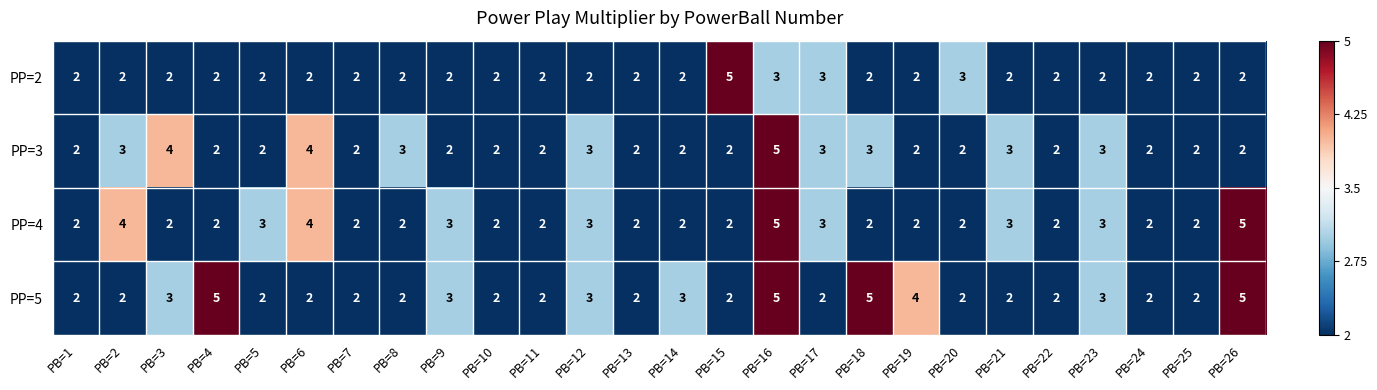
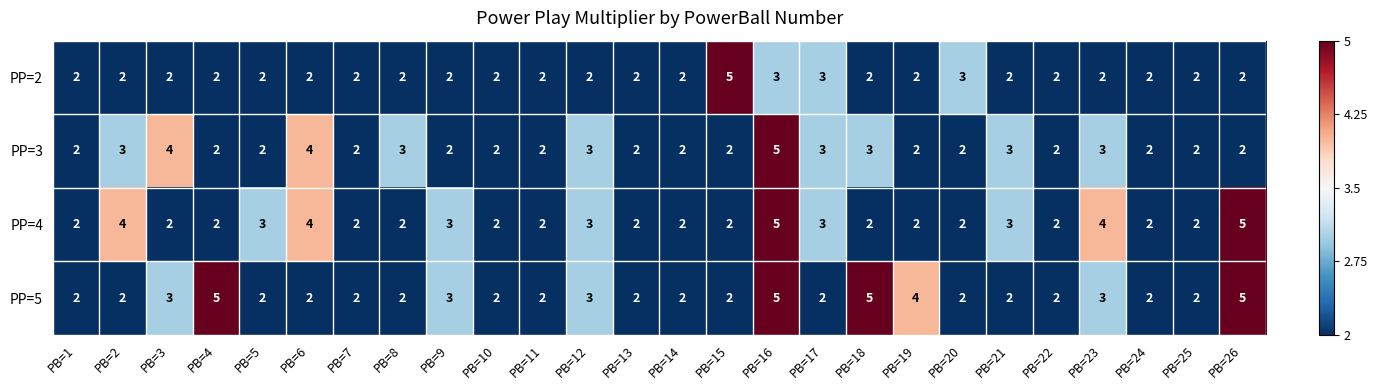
  {
    "PP=2": {
      "PB=1": 2,
      "PB=2": 2,
      "PB=3": 2,
      "PB=4": 2,
      "PB=5": 2,
      "PB=6": 2,
      "PB=7": 2,
      "PB=8": 2,
      "PB=9": 2,
      "PB=10": 2,
      "PB=11": 2,
      "PB=12": 2,
      "PB=13": 2,
      "PB=14": 2,
      "PB=15": 5,
      "PB=16": 3,
      "PB=17": 3,
      "PB=18": 2,
      "PB=19": 2,
      "PB=20": 3,
      "PB=21": 2,
      "PB=22": 2,
      "PB=23": 2,
      "PB=24": 2,
      "PB=25": 2,
      "PB=26": 2
    },
    "PP=3": {
      "PB=1": 2,
      "PB=2": 3,
      "PB=3": 4,
      "PB=4": 2,
      "PB=5": 2,
      "PB=6": 4,
      "PB=7": 2,
      "PB=8": 3,
      "PB=9": 2,
      "PB=10": 2,
      "PB=11": 2,
      "PB=12": 3,
      "PB=13": 2,
      "PB=14": 2,
      "PB=15": 2,
      "PB=16": 5,
      "PB=17": 3,
      "PB=18": 3,
      "PB=19": 2,
      "PB=20": 2,
      "PB=21": 3,
      "PB=22": 2,
      "PB=23": 3,
      "PB=24": 2,
      "PB=25": 2,
      "PB=26": 2
    },
    "PP=4": {
      "PB=1": 2,
      "PB=2": 4,
      "PB=3": 2,
      "PB=4": 2,
      "PB=5": 3,
      "PB=6": 4,
      "PB=7": 2,
      "PB=8": 2,
      "PB=9": 3,
      "PB=10": 2,
      "PB=11": 2,
      "PB=12": 3,
      "PB=13": 2,
      "PB=14": 2,
      "PB=15": 2,
      "PB=16": 5,
      "PB=17": 3,
      "PB=18": 2,
      "PB=19": 2,
      "PB=20": 2,
      "PB=21": 3,
      "PB=22": 2,
-     "PB=23": 3,
+     "PB=23": 4,
      "PB=24": 2,
      "PB=25": 2,
      "PB=26": 5
    },
    "PP=5": {
      "PB=1": 2,
      "PB=2": 2,
      "PB=3": 3,
      "PB=4": 5,
      "PB=5": 2,
      "PB=6": 2,
      "PB=7": 2,
      "PB=8": 2,
      "PB=9": 3,
      "PB=10": 2,
      "PB=11": 2,
      "PB=12": 3,
      "PB=13": 2,
-     "PB=14": 3,
+     "PB=14": 2,
      "PB=15": 2,
      "PB=16": 5,
      "PB=17": 2,
      "PB=18": 5,
      "PB=19": 4,
      "PB=20": 2,
      "PB=21": 2,
      "PB=22": 2,
      "PB=23": 3,
      "PB=24": 2,
      "PB=25": 2,
      "PB=26": 5
    }
  }
